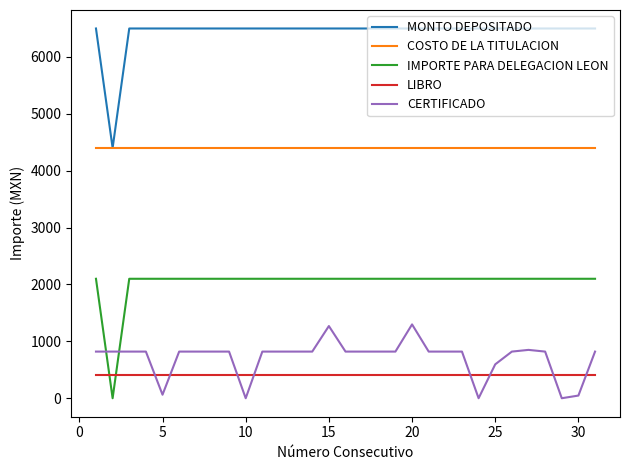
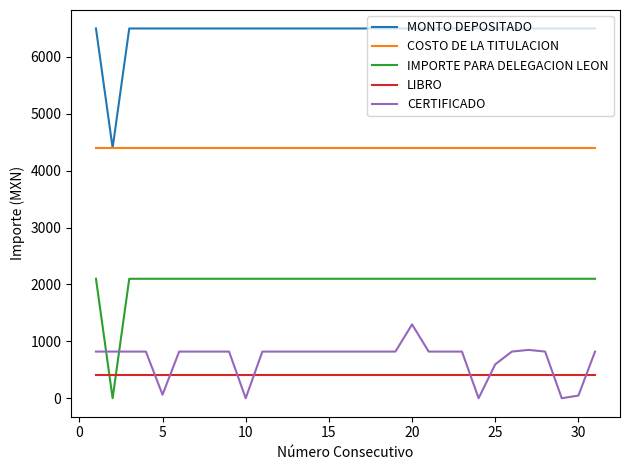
  {
    "MONTO DEPOSITADO": {
      "5": 6500,
      "10": 6500,
      "15": 6500
    },
    "COSTO DE LA TITULACION": {
      "5": 4400,
      "10": 4400,
      "15": 4400,
      "20": 4400,
      "25": 4400,
      "30": 4400
    },
    "IMPORTE PARA DELEGACION LEON": {
      "5": 2100,
      "10": 2100,
      "15": 2100,
      "20": 2100,
      "25": 2100,
      "30": 2100
    },
    "LIBRO": {
      "5": 400,
      "10": 400,
      "15": 400,
      "20": 400,
      "25": 400,
      "30": 400
    },
    "CERTIFICADO": {
      "5": 100,
      "10": 0,
-     "15": 1300,
+     "15": 800,
      "20": 1300,
      "25": 600,
      "30": 0
    }
  }
